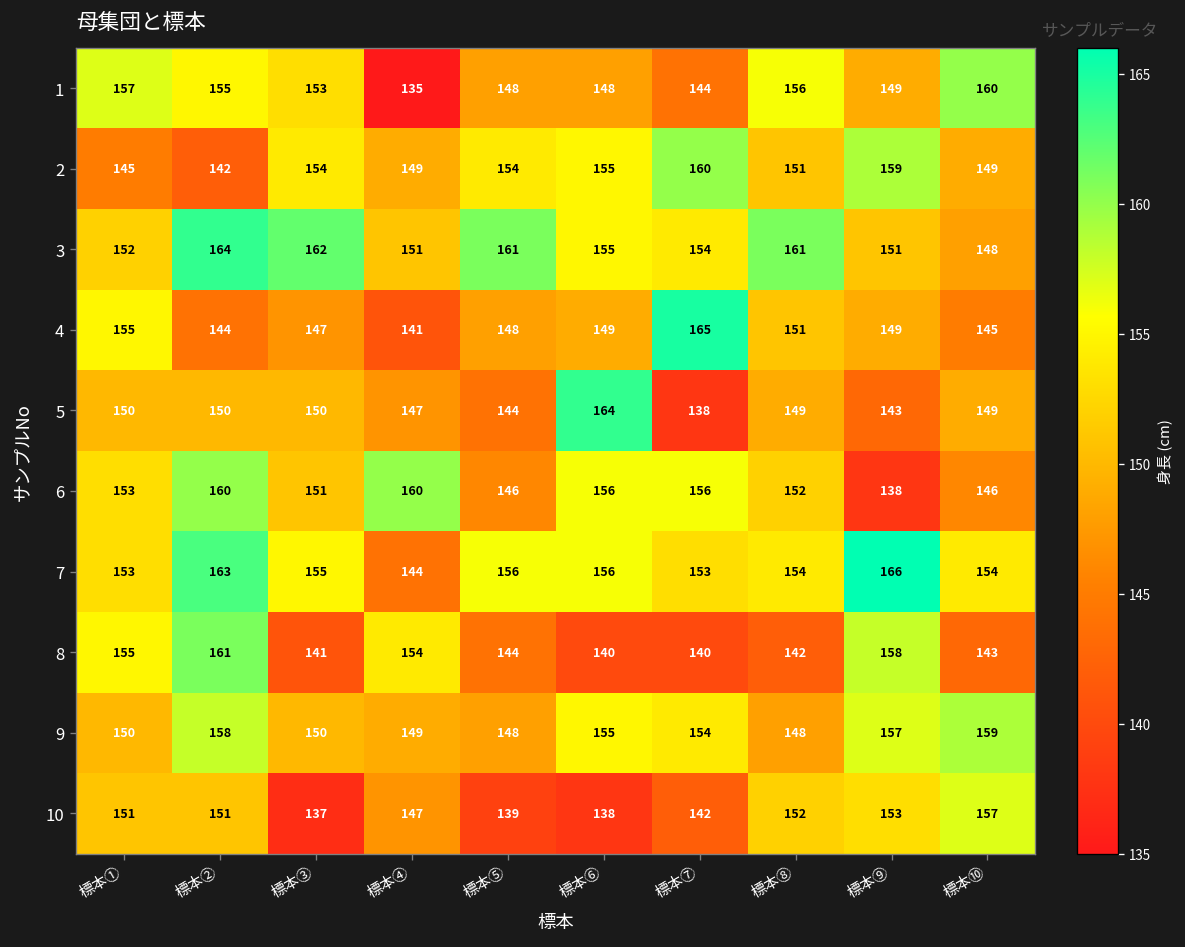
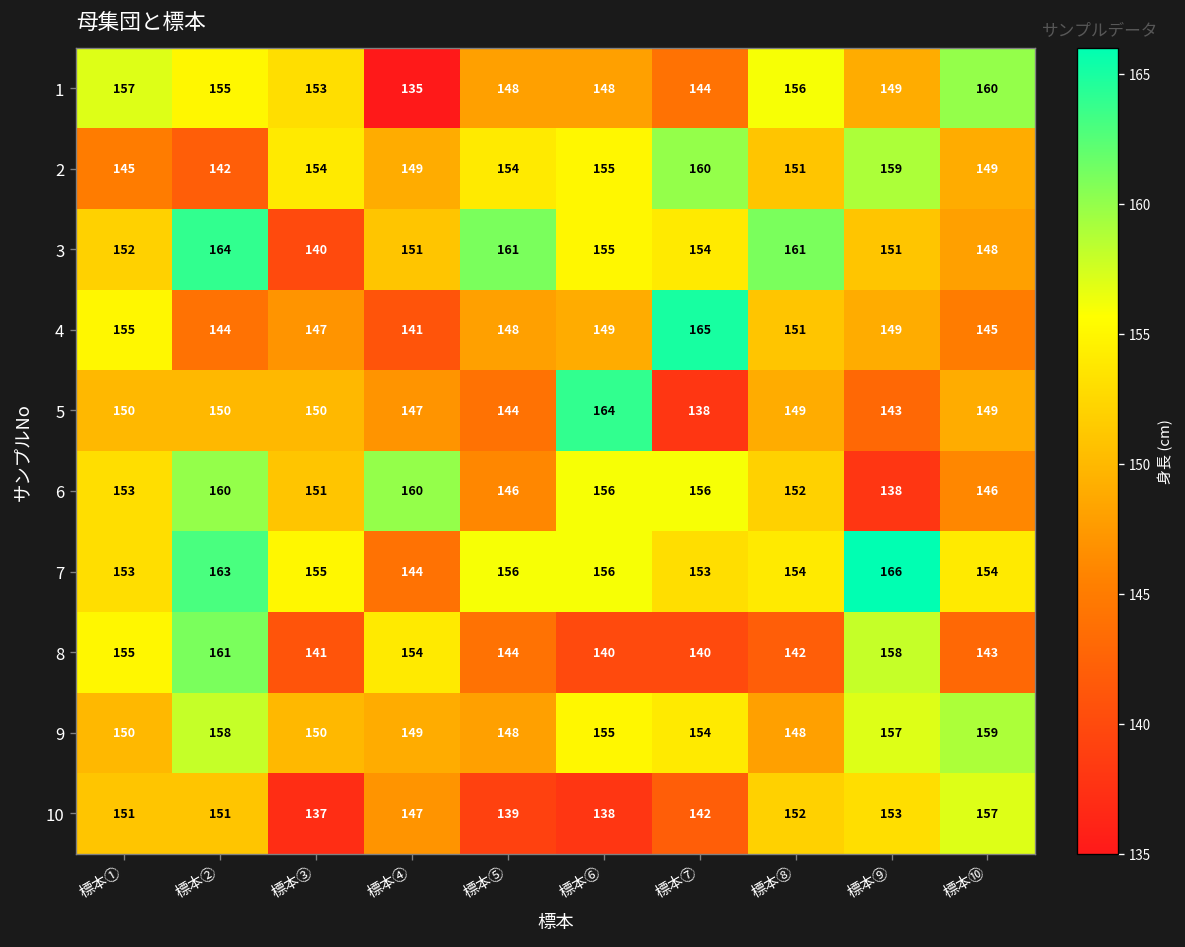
  {
    "1": {
      "標本①": 157,
      "標本②": 155,
      "標本③": 153,
      "標本④": 135,
      "標本⑤": 148,
      "標本⑥": 148,
      "標本⑦": 144,
      "標本⑧": 156,
      "標本⑨": 149,
      "標本⑩": 160
    },
    "2": {
      "標本①": 145,
      "標本②": 142,
      "標本③": 154,
      "標本④": 149,
      "標本⑤": 154,
      "標本⑥": 155,
      "標本⑦": 160,
      "標本⑧": 151,
      "標本⑨": 159,
      "標本⑩": 149
    },
    "3": {
      "標本①": 152,
      "標本②": 164,
-     "標本③": 162,
+     "標本③": 140,
      "標本④": 151,
      "標本⑤": 161,
      "標本⑥": 155,
      "標本⑦": 154,
      "標本⑧": 161,
      "標本⑨": 151,
      "標本⑩": 148
    },
    "4": {
      "標本①": 155,
      "標本②": 144,
      "標本③": 147,
      "標本④": 141,
      "標本⑤": 148,
      "標本⑥": 149,
      "標本⑦": 165,
      "標本⑧": 151,
      "標本⑨": 149,
      "標本⑩": 145
    },
    "5": {
      "標本①": 150,
      "標本②": 150,
      "標本③": 150,
      "標本④": 147,
      "標本⑤": 144,
      "標本⑥": 164,
      "標本⑦": 138,
      "標本⑧": 149,
      "標本⑨": 143,
      "標本⑩": 149
    },
    "6": {
      "標本①": 153,
      "標本②": 160,
      "標本③": 151,
      "標本④": 160,
      "標本⑤": 146,
      "標本⑥": 156,
      "標本⑦": 156,
      "標本⑧": 152,
      "標本⑨": 138,
      "標本⑩": 146
    },
    "7": {
      "標本①": 153,
      "標本②": 163,
      "標本③": 155,
      "標本④": 144,
      "標本⑤": 156,
      "標本⑥": 156,
      "標本⑦": 153,
      "標本⑧": 154,
      "標本⑨": 166,
      "標本⑩": 154
    },
    "8": {
      "標本①": 155,
      "標本②": 161,
      "標本③": 141,
      "標本④": 154,
      "標本⑤": 144,
      "標本⑥": 140,
      "標本⑦": 140,
      "標本⑧": 142,
      "標本⑨": 158,
      "標本⑩": 143
    },
    "9": {
      "標本①": 150,
      "標本②": 158,
      "標本③": 150,
      "標本④": 149,
      "標本⑤": 148,
      "標本⑥": 155,
      "標本⑦": 154,
      "標本⑧": 148,
      "標本⑨": 157,
      "標本⑩": 159
    },
    "10": {
      "標本①": 151,
      "標本②": 151,
      "標本③": 137,
      "標本④": 147,
      "標本⑤": 139,
      "標本⑥": 138,
      "標本⑦": 142,
      "標本⑧": 152,
      "標本⑨": 153,
      "標本⑩": 157
    }
  }
